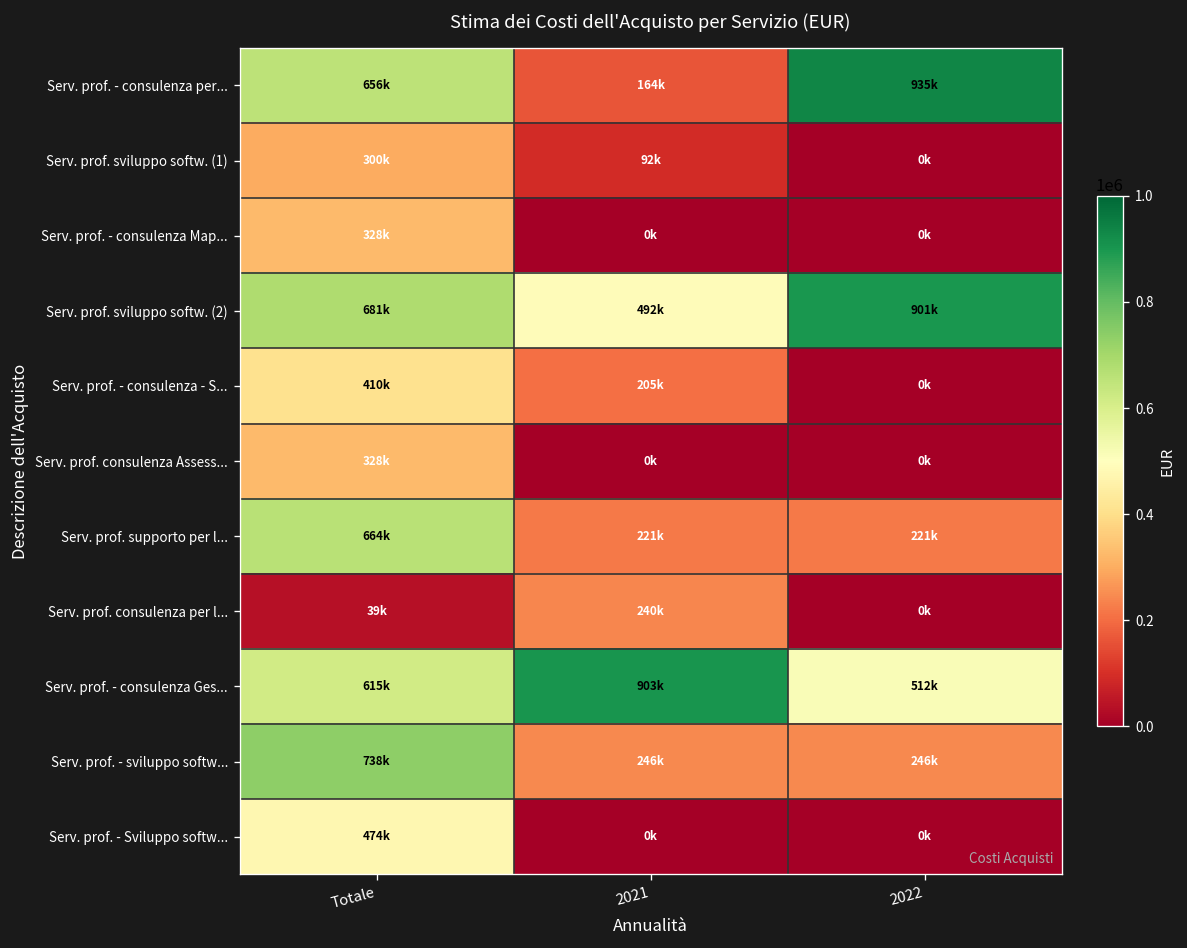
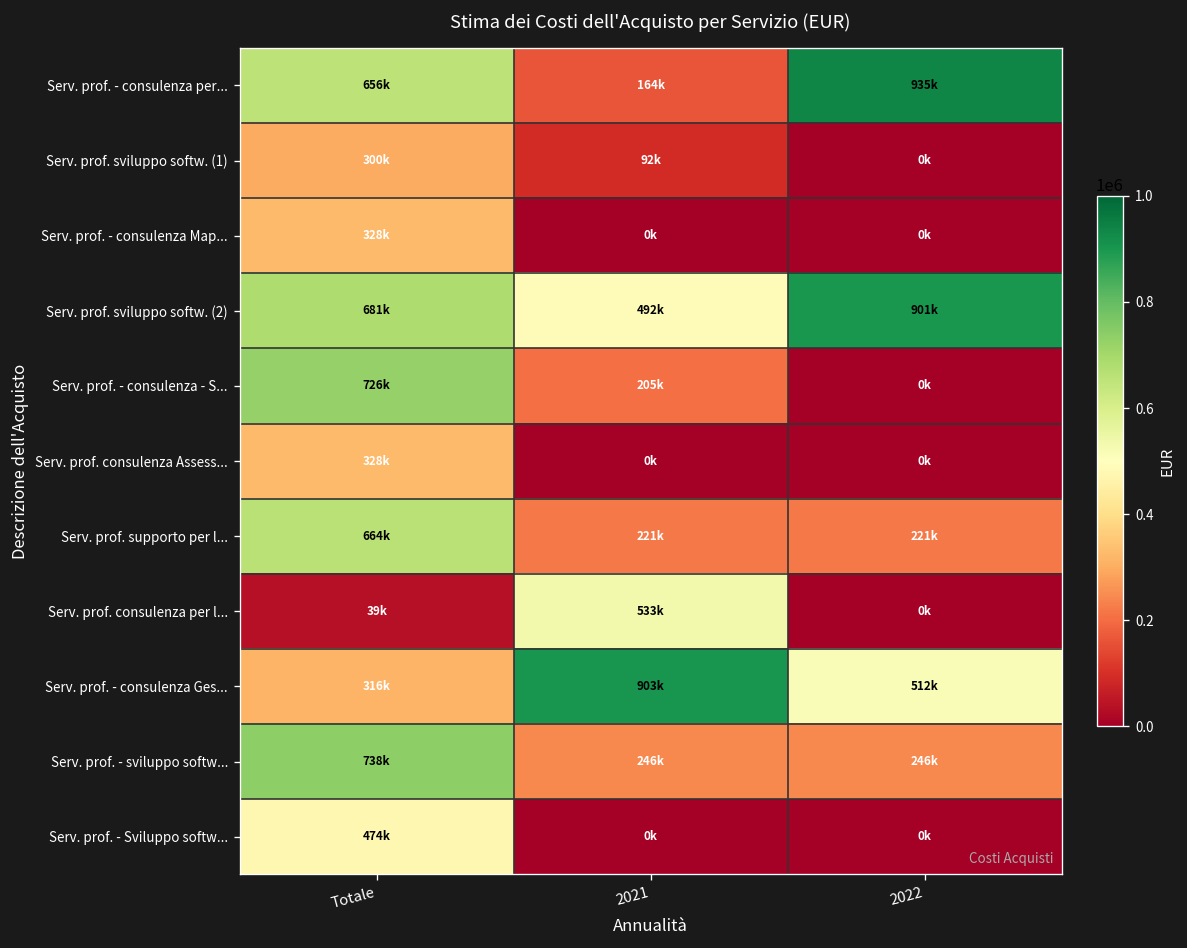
  {
    "Serv. prof. - consulenza per...": {
      "Totale": "656k",
      "2021": "164k",
      "2022": "935k"
    },
    "Serv. prof. sviluppo softw. (1)": {
      "Totale": "300k",
      "2021": "92k",
      "2022": "0k"
    },
    "Serv. prof. - consulenza Map...": {
      "Totale": "328k",
      "2021": "0k",
      "2022": "0k"
    },
    "Serv. prof. sviluppo softw. (2)": {
      "Totale": "681k",
      "2021": "492k",
      "2022": "901k"
    },
    "Serv. prof. - consulenza - S...": {
-     "Totale": "410k",
+     "Totale": "726k",
      "2021": "205k",
      "2022": "0k"
    },
    "Serv. prof. consulenza Assess...": {
      "Totale": "328k",
      "2021": "0k",
      "2022": "0k"
    },
    "Serv. prof. supporto per l...": {
      "Totale": "664k",
      "2021": "221k",
      "2022": "221k"
    },
    "Serv. prof. consulenza per l...": {
      "Totale": "39k",
-     "2021": "240k",
+     "2021": "533k",
      "2022": "0k"
    },
    "Serv. prof. - consulenza Ges...": {
-     "Totale": "615k",
+     "Totale": "316k",
      "2021": "903k",
      "2022": "512k"
    },
    "Serv. prof. - sviluppo softw...": {
      "Totale": "738k",
      "2021": "246k",
      "2022": "246k"
    },
    "Serv. prof. - Sviluppo softw...": {
      "Totale": "474k",
      "2021": "0k"
    }
  }
